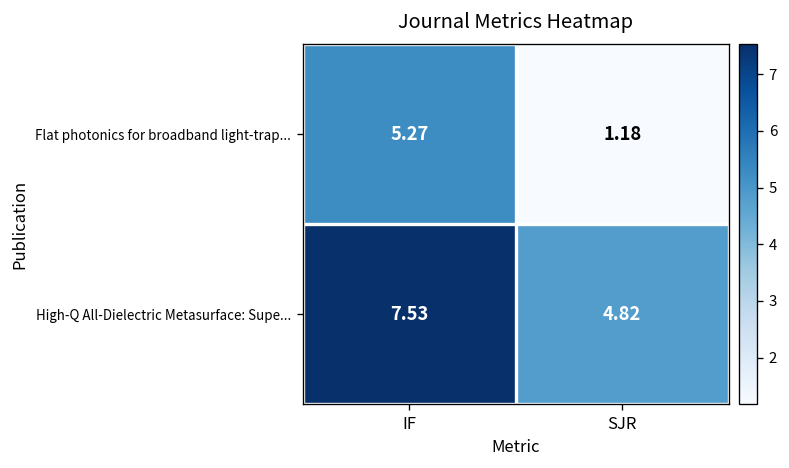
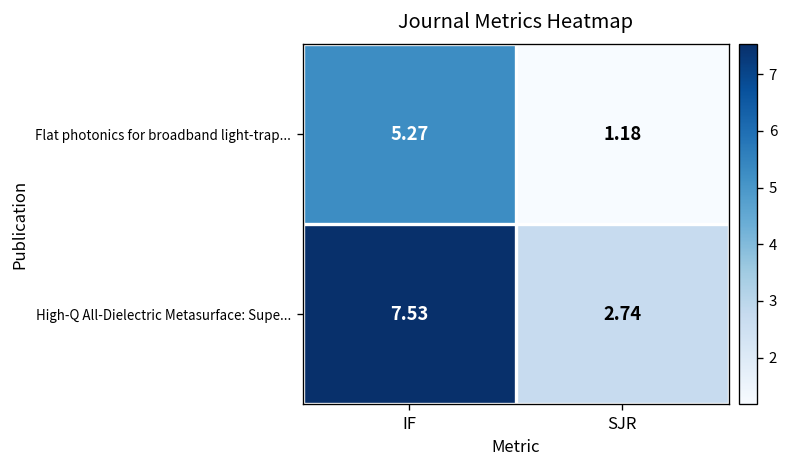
  {
    "Flat photonics for broadband light-trap...": {
      "IF": 5.27,
      "SJR": 1.18
    },
    "High-Q All-Dielectric Metasurface: Supe...": {
      "IF": 7.53,
-     "SJR": 4.82
+     "SJR": 2.74
    }
  }
